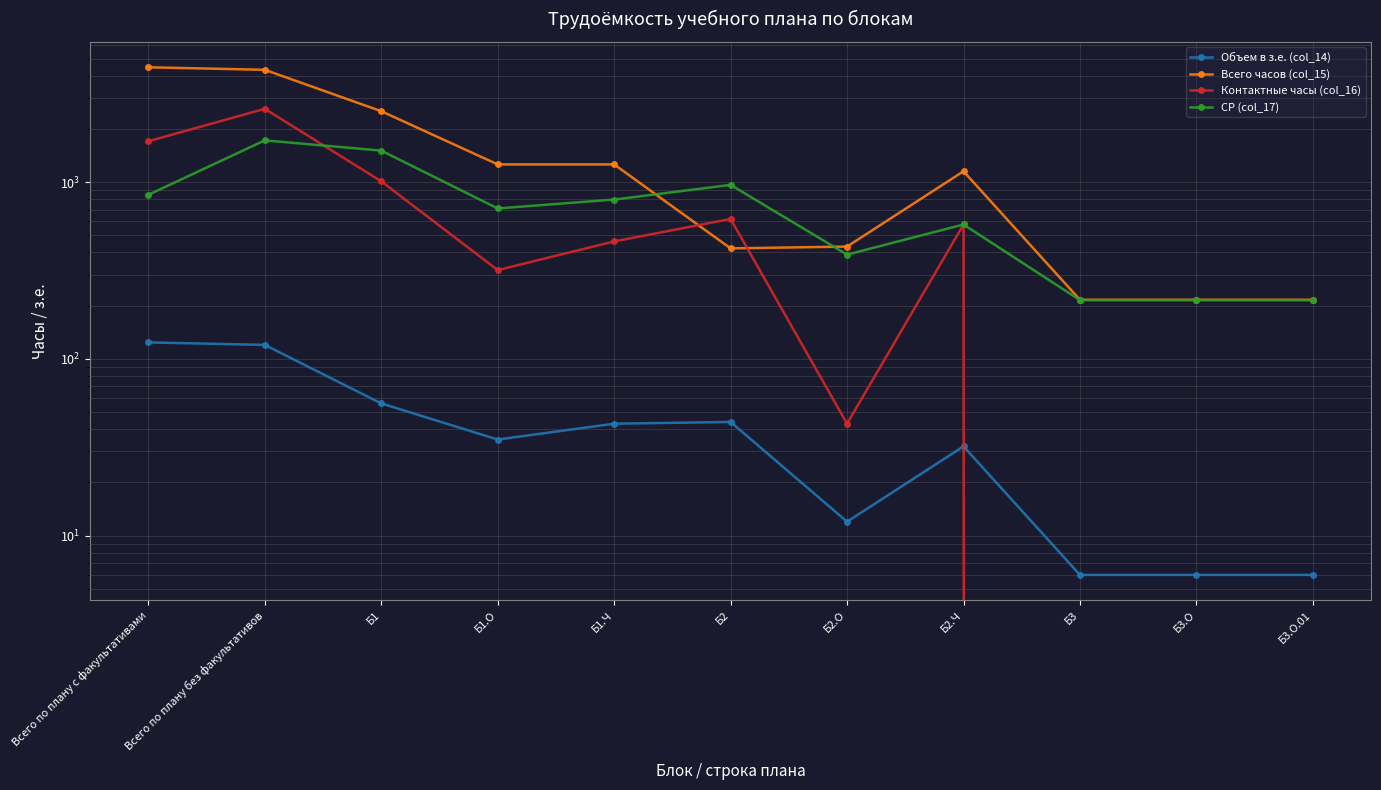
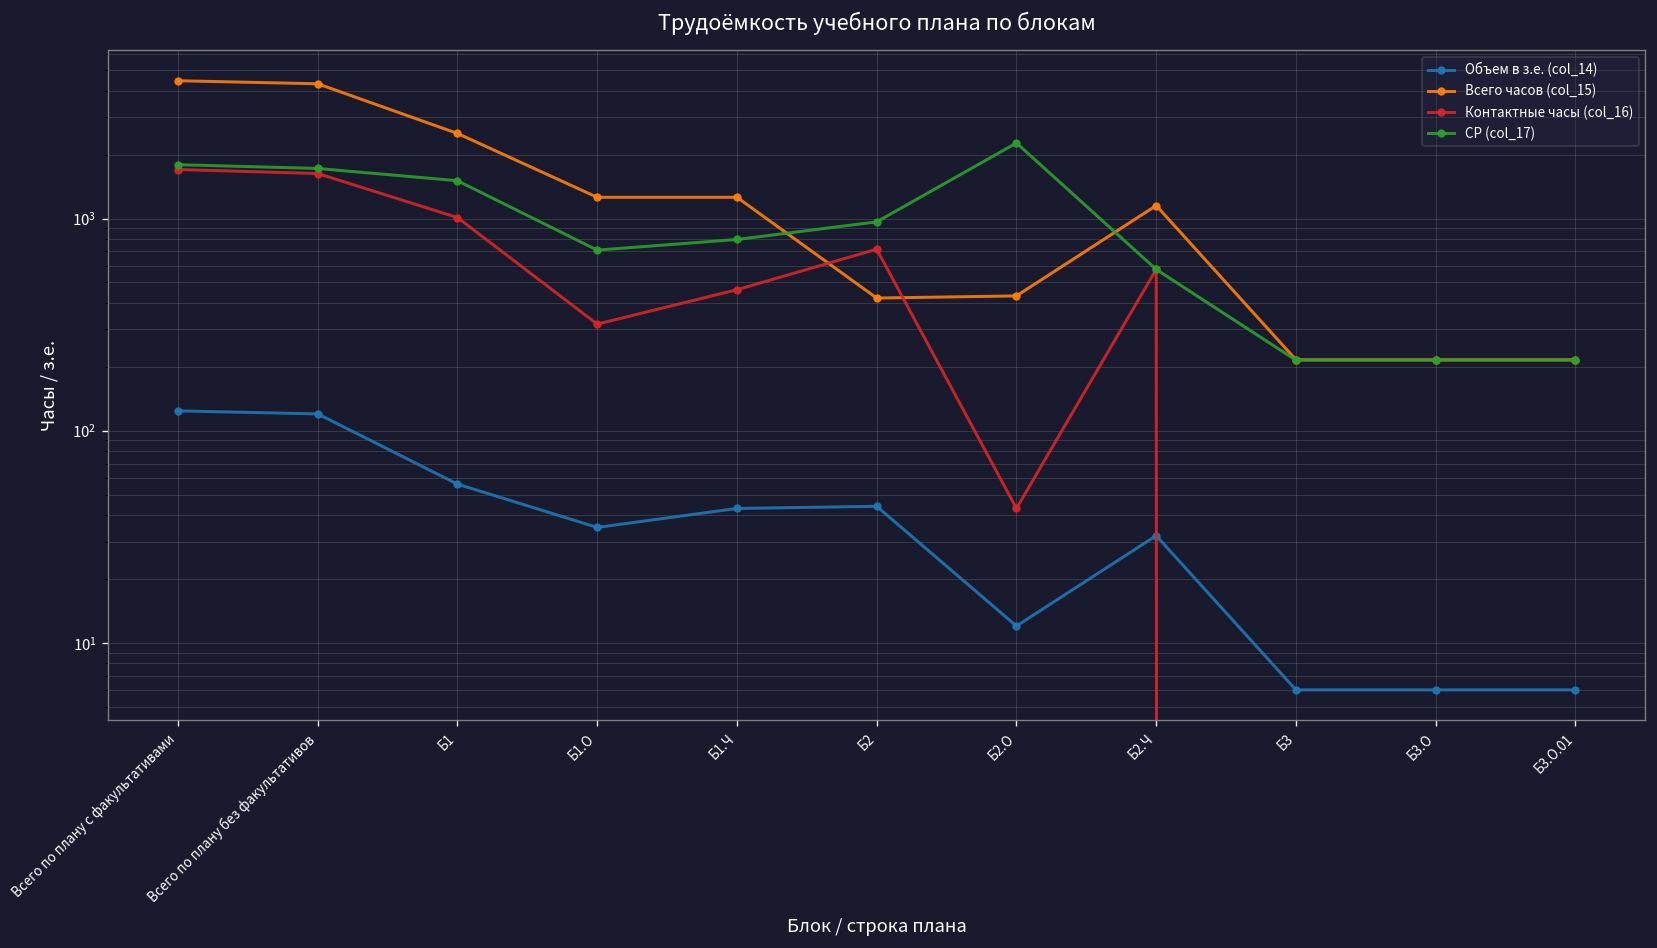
  {
    "Объем в з.е. (col_14)": {
      "Всего по плану с факультативами": 120,
      "Всего по плану без факультативов": 120,
      "Б1": 56,
      "Б1.О": 35,
      "Б1.Ч": 43,
      "Б2": 44,
      "Б2.О": 12,
      "Б2.Ч": 32,
      "Б3": 6,
      "Б3.О": 6,
      "Б3.О.01": 6
    },
    "Всего часов (col_15)": {
      "Всего по плану с факультативами": 4500,
      "Всего по плану без факультативов": 4300,
      "Б1": 2500,
      "Б1.О": 1300,
      "Б1.Ч": 1300,
      "Б2": 420,
      "Б2.О": 430,
      "Б2.Ч": 1200
    },
    "Контактные часы (col_16)": {
      "Всего по плану с факультативами": 1700,
-     "Всего по плану без факультативов": 2600,
+     "Всего по плану без факультативов": 1600,
      "Б1": 1000,
      "Б1.О": 320,
      "Б1.Ч": 460,
-     "Б2": 620,
+     "Б2": 720,
      "Б2.О": 43
    },
    "СР (col_17)": {
-     "Всего по плану с факультативами": 800,
+     "Всего по плану с факультативами": 1800,
      "Всего по плану без факультативов": 1700,
      "Б1": 1500,
      "Б1.О": 710,
      "Б1.Ч": 800,
      "Б2": 1000,
-     "Б2.О": 390
+     "Б2.О": 2300
    }
  }
